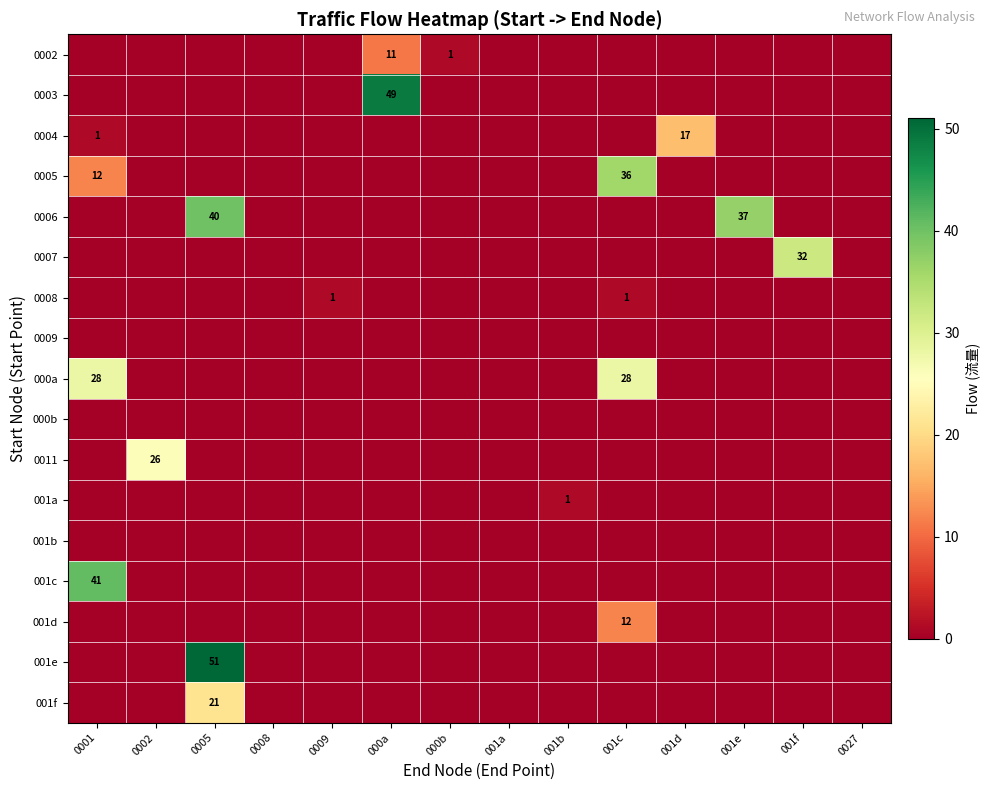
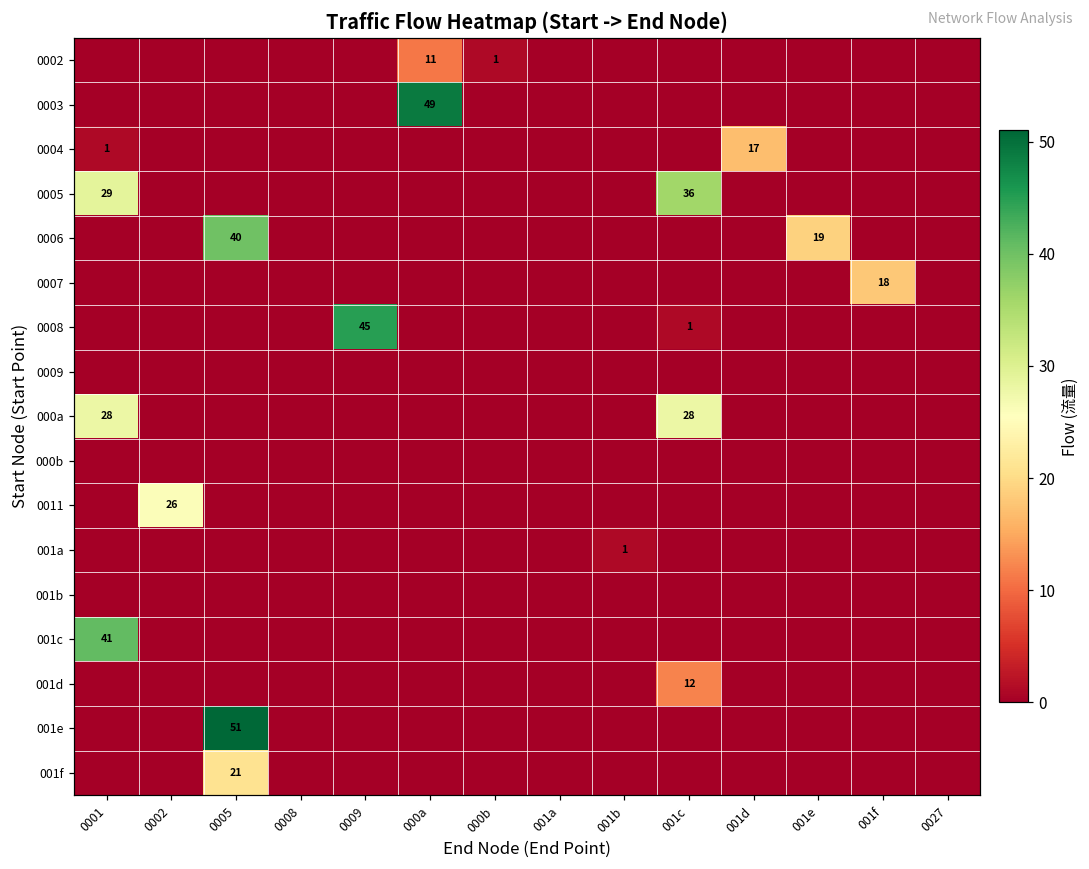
  {
    "0002": {
      "000a": 11,
      "000b": 1
    },
    "0003": {
      "000a": 49
    },
    "0004": {
      "0001": 1,
      "001d": 17
    },
    "0005": {
-     "0001": 12,
+     "0001": 29,
      "001c": 36
    },
    "0006": {
      "0005": 40,
-     "001e": 37
+     "001e": 19
    },
    "0007": {
-     "001f": 32
+     "001f": 18
    },
    "0008": {
-     "0009": 1,
+     "0009": 45,
      "001c": 1
    },
    "000a": {
      "0001": 28,
      "001c": 28
    },
    "0011": {
      "0002": 26
    },
    "001a": {
      "001b": 1
    },
    "001c": {
      "0001": 41
    },
    "001d": {
      "001c": 12
    },
    "001e": {
      "0005": 51
    },
    "001f": {
      "0005": 21
    }
  }
